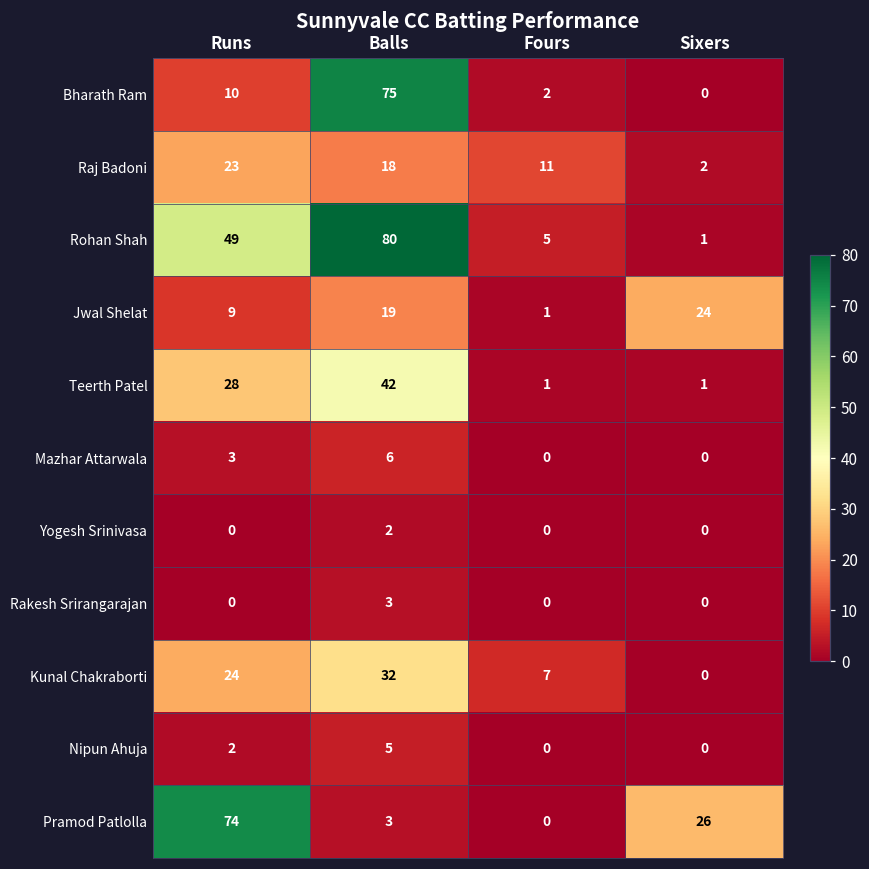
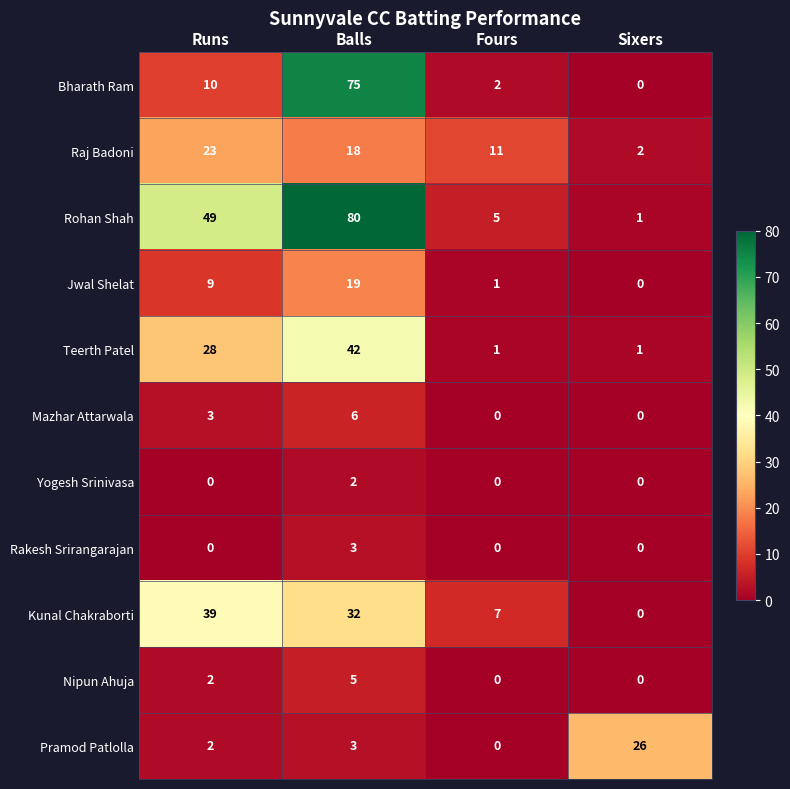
  {
    "Bharath Ram": {
      "Runs": 10,
      "Balls": 75,
      "Fours": 2,
      "Sixers": 0
    },
    "Raj Badoni": {
      "Runs": 23,
      "Balls": 18,
      "Fours": 11,
      "Sixers": 2
    },
    "Rohan Shah": {
      "Runs": 49,
      "Balls": 80,
      "Fours": 5,
      "Sixers": 1
    },
    "Jwal Shelat": {
      "Runs": 9,
      "Balls": 19,
      "Fours": 1,
-     "Sixers": 24
+     "Sixers": 0
    },
    "Teerth Patel": {
      "Runs": 28,
      "Balls": 42,
      "Fours": 1,
      "Sixers": 1
    },
    "Mazhar Attarwala": {
      "Runs": 3,
      "Balls": 6,
      "Fours": 0,
      "Sixers": 0
    },
    "Yogesh Srinivasa": {
      "Runs": 0,
      "Balls": 2,
      "Fours": 0,
      "Sixers": 0
    },
    "Rakesh Srirangarajan": {
      "Runs": 0,
      "Balls": 3,
      "Fours": 0,
      "Sixers": 0
    },
    "Kunal Chakraborti": {
-     "Runs": 24,
+     "Runs": 39,
      "Balls": 32,
      "Fours": 7,
      "Sixers": 0
    },
    "Nipun Ahuja": {
      "Runs": 2,
      "Balls": 5,
      "Fours": 0,
      "Sixers": 0
    },
    "Pramod Patlolla": {
-     "Runs": 74,
+     "Runs": 2,
      "Balls": 3,
      "Fours": 0,
      "Sixers": 26
    }
  }
